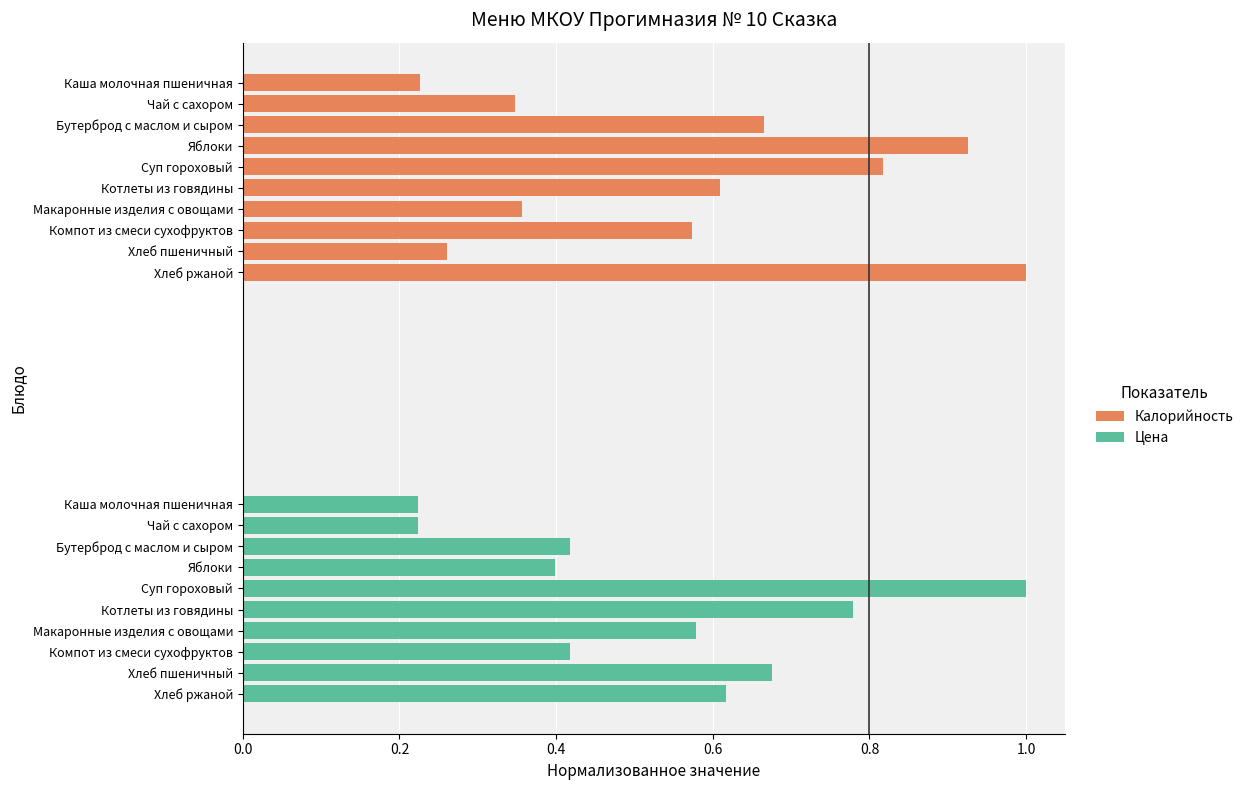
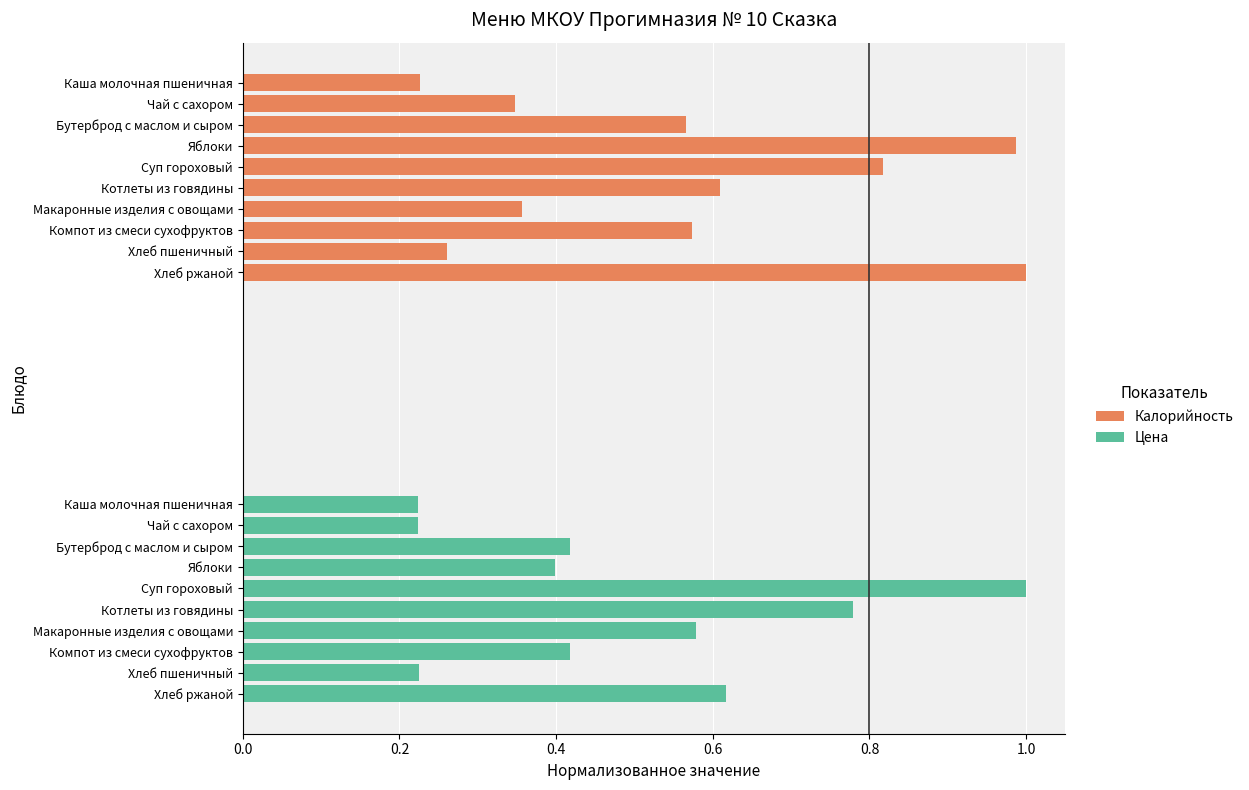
  {
    "Калорийность": {
      "Каша молочная пшеничная": 0.23,
      "Чай с сахором": 0.35,
-     "Бутерброд с маслом и сыром": 0.67,
-     "Яблоки": 0.93,
+     "Бутерброд с маслом и сыром": 0.57,
+     "Яблоки": 0.99,
      "Суп гороховый": 0.82,
      "Котлеты из говядины": 0.61,
      "Макаронные изделия с овощами": 0.36,
      "Компот из смеси сухофруктов": 0.57,
      "Хлеб пшеничный": 0.26,
      "Хлеб ржаной": 1.00
    },
    "Цена": {
      "Каша молочная пшеничная": 0.22,
      "Чай с сахором": 0.22,
      "Бутерброд с маслом и сыром": 0.42,
      "Яблоки": 0.40,
      "Суп гороховый": 1.00,
      "Котлеты из говядины": 0.78,
      "Макаронные изделия с овощами": 0.58,
      "Компот из смеси сухофруктов": 0.42,
-     "Хлеб пшеничный": 0.68,
+     "Хлеб пшеничный": 0.23,
      "Хлеб ржаной": 0.62
    }
  }
